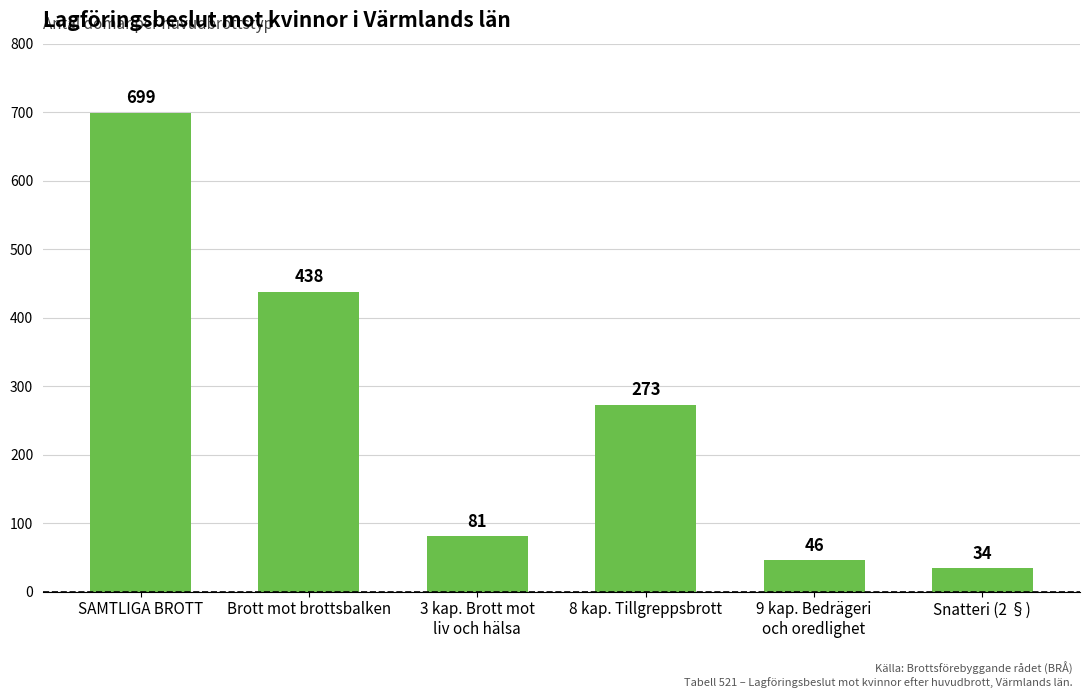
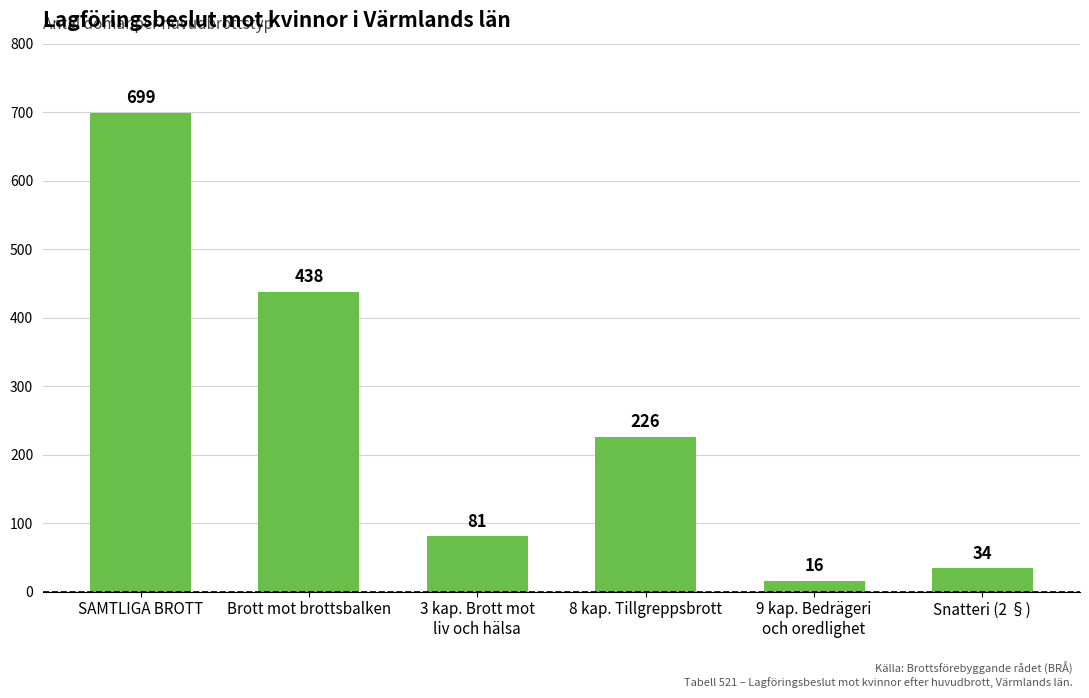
  {
    "SAMTLIGA BROTT": 699,
    "Brott mot brottsbalken": 438,
    "3 kap. Brott mot liv och hälsa": 81,
-   "8 kap. Tillgreppsbrott": 273,
-   "9 kap. Bedrägeri och oredlighet": 46,
+   "8 kap. Tillgreppsbrott": 226,
+   "9 kap. Bedrägeri och oredlighet": 16,
    "Snatteri (2 §)": 34
  }
